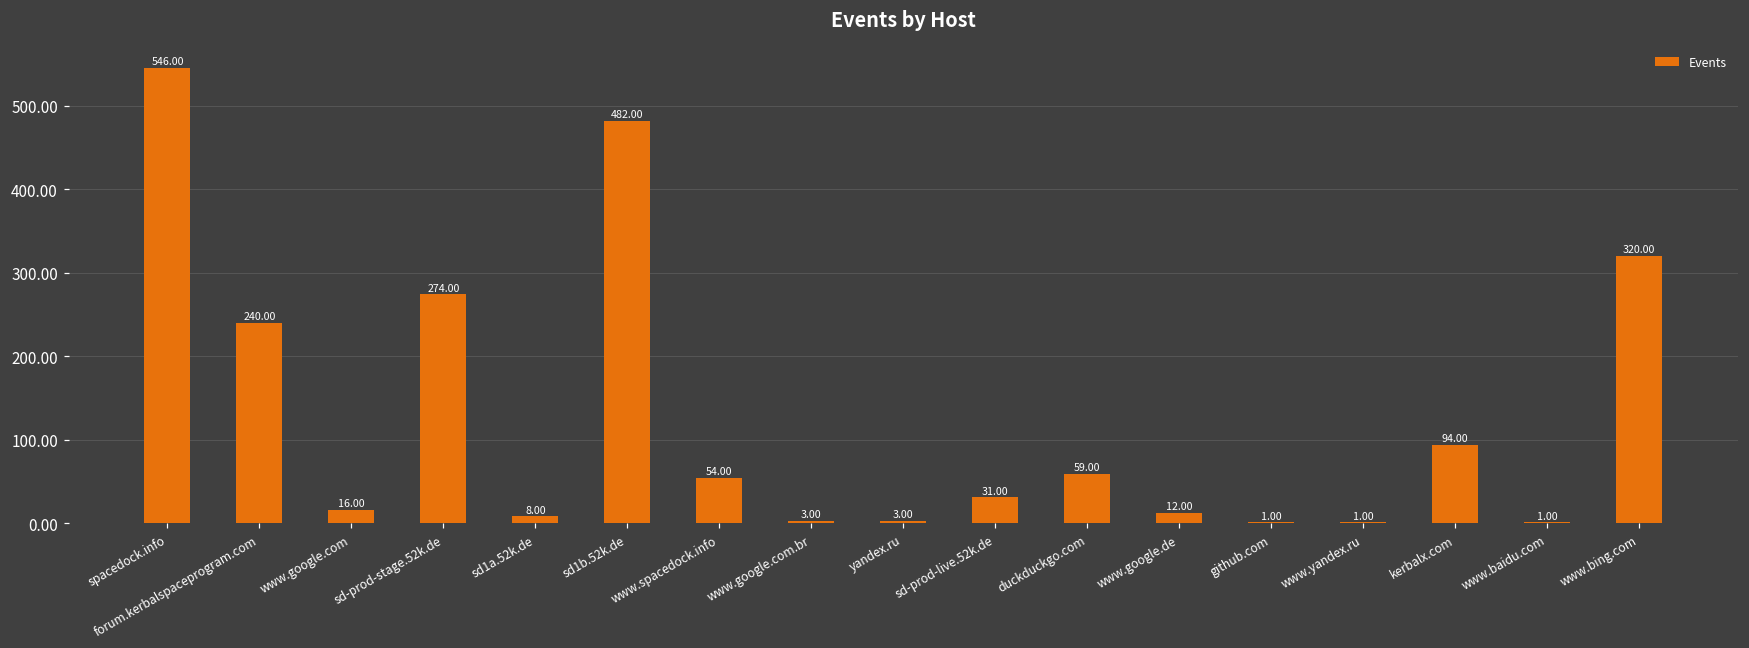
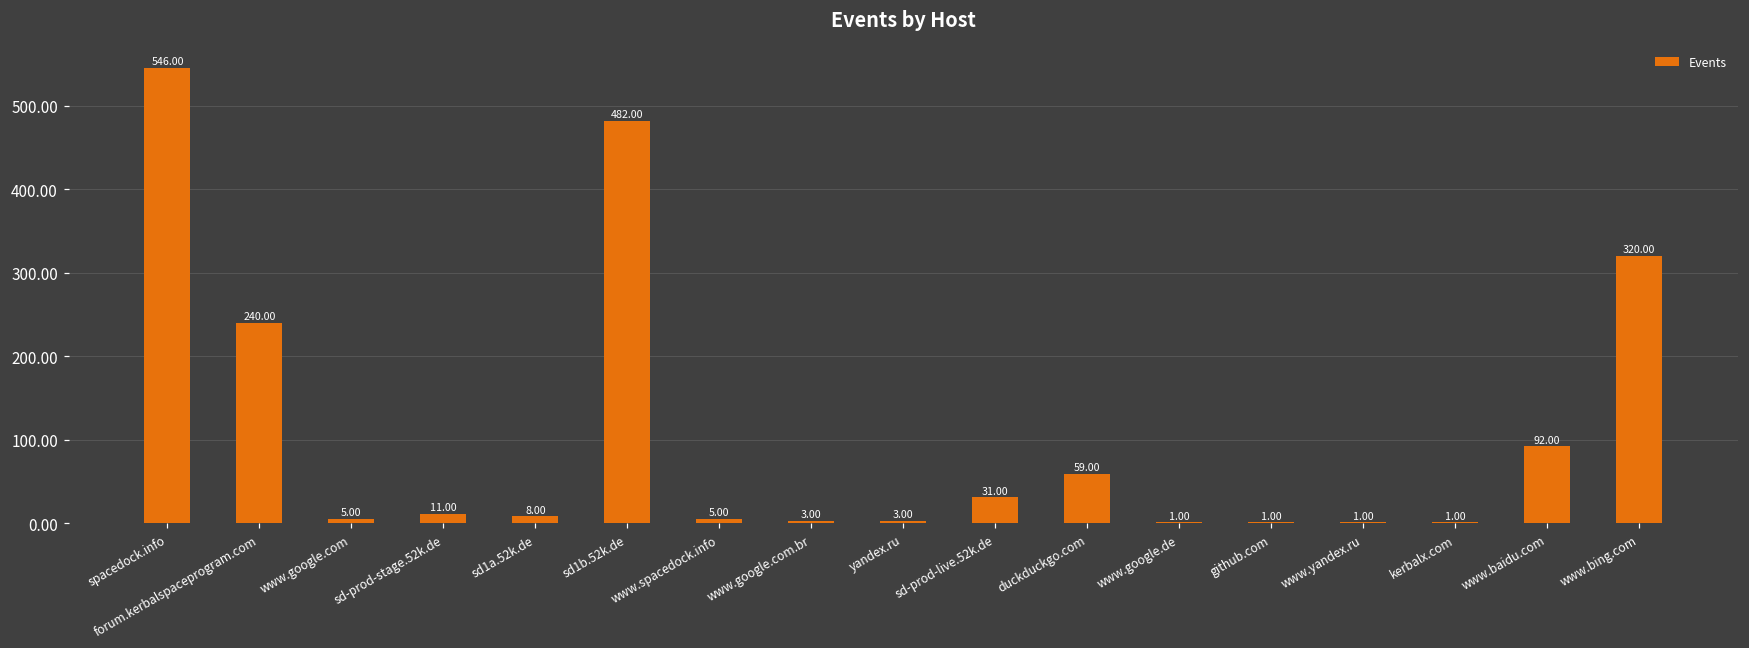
  {
    "spacedock.info": 546.00,
    "forum.kerbalspaceprogram.com": 240.00,
-   "www.google.com": 16.00,
-   "sd-prod-stage.52k.de": 274.00,
+   "www.google.com": 5.00,
+   "sd-prod-stage.52k.de": 11.00,
    "sd1a.52k.de": 8.00,
    "sd1b.52k.de": 482.00,
-   "www.spacedock.info": 54.00,
+   "www.spacedock.info": 5.00,
    "www.google.com.br": 3.00,
    "yandex.ru": 3.00,
    "sd-prod-live.52k.de": 31.00,
    "duckduckgo.com": 59.00,
-   "www.google.de": 12.00,
+   "www.google.de": 1.00,
    "github.com": 1.00,
    "www.yandex.ru": 1.00,
-   "kerbalx.com": 94.00,
-   "www.baidu.com": 1.00,
+   "kerbalx.com": 1.00,
+   "www.baidu.com": 92.00,
    "www.bing.com": 320.00
  }
